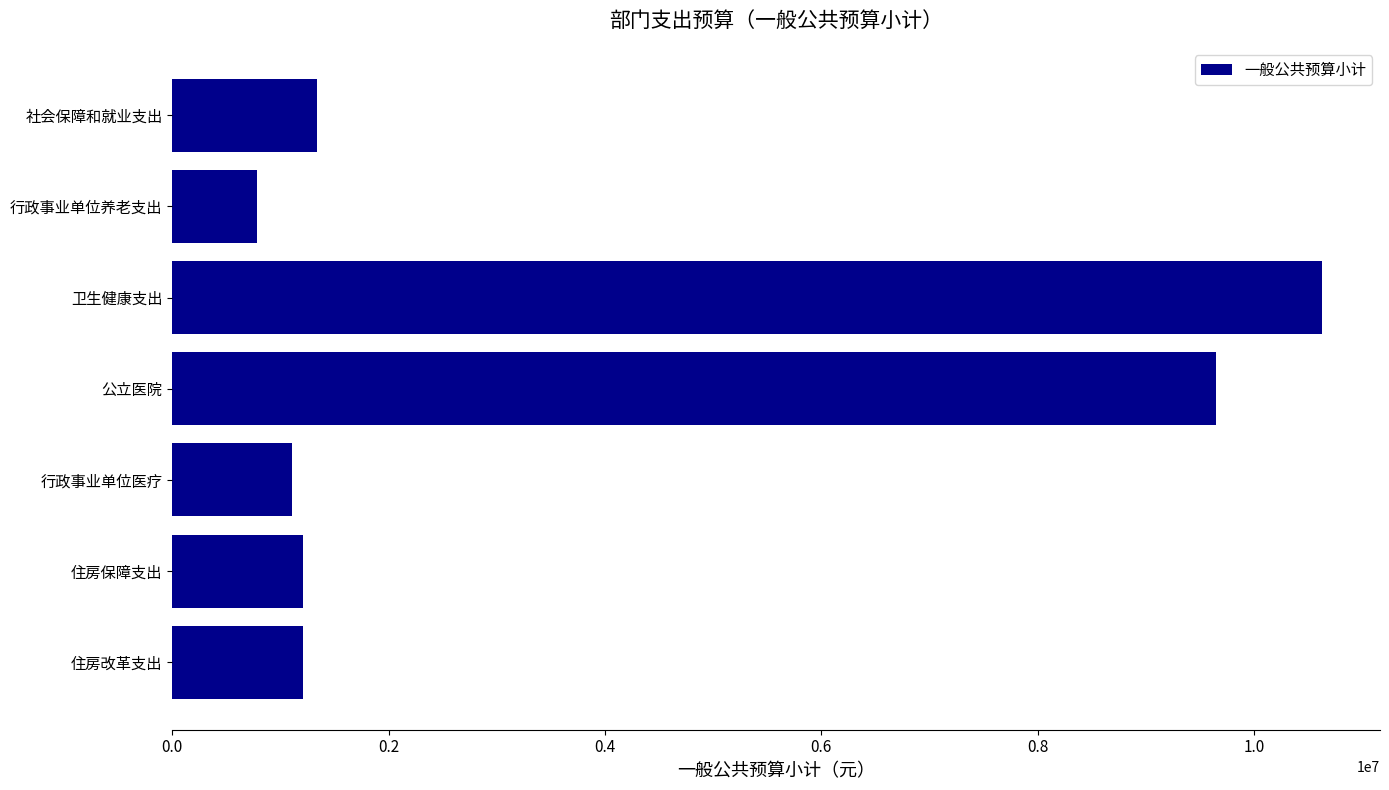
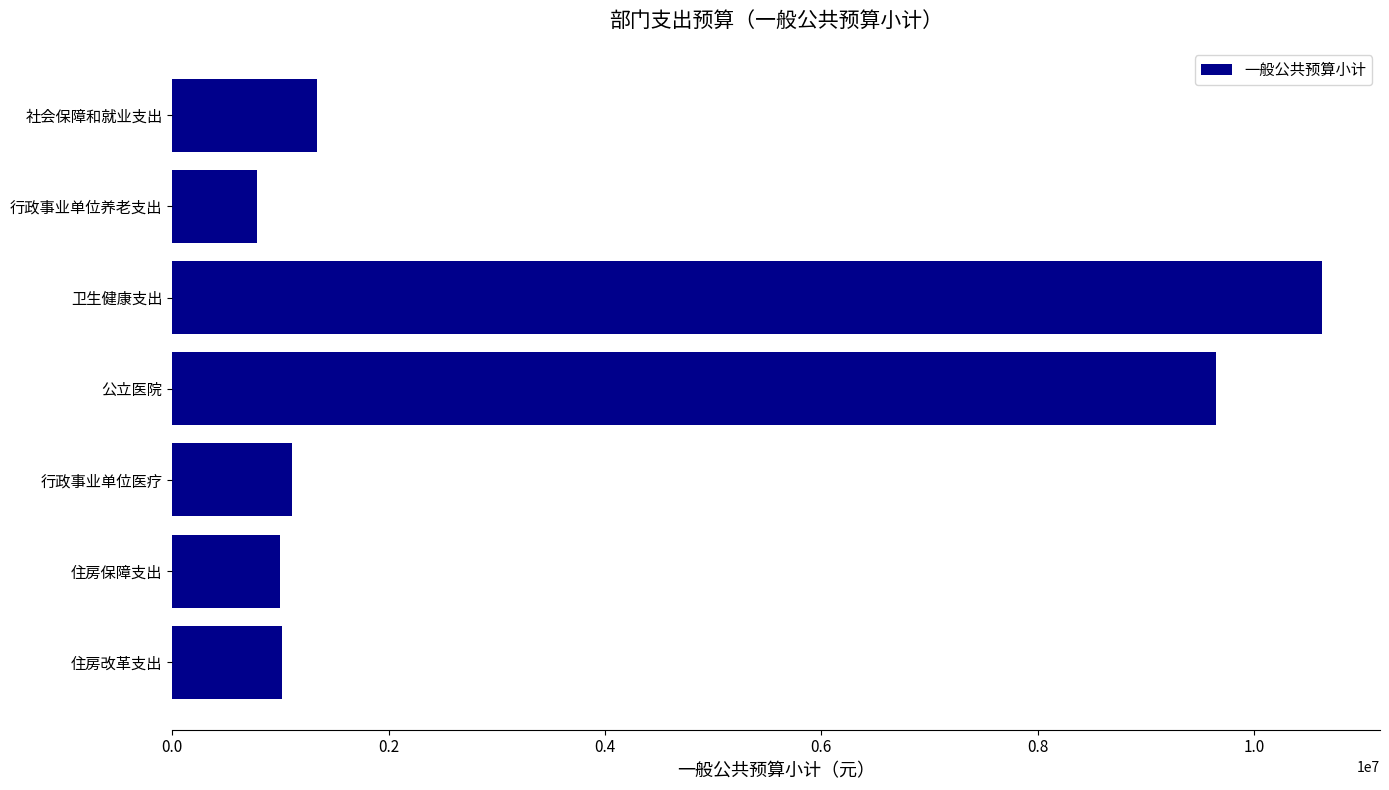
  {
    "社会保障和就业支出": 1330000,
    "行政事业单位养老支出": 790000,
    "卫生健康支出": 10630000,
    "公立医院": 9650000,
    "行政事业单位医疗": 1110000,
-   "住房保障支出": 1210000,
-   "住房改革支出": 1210000
+   "住房保障支出": 1000000,
+   "住房改革支出": 1020000
  }
